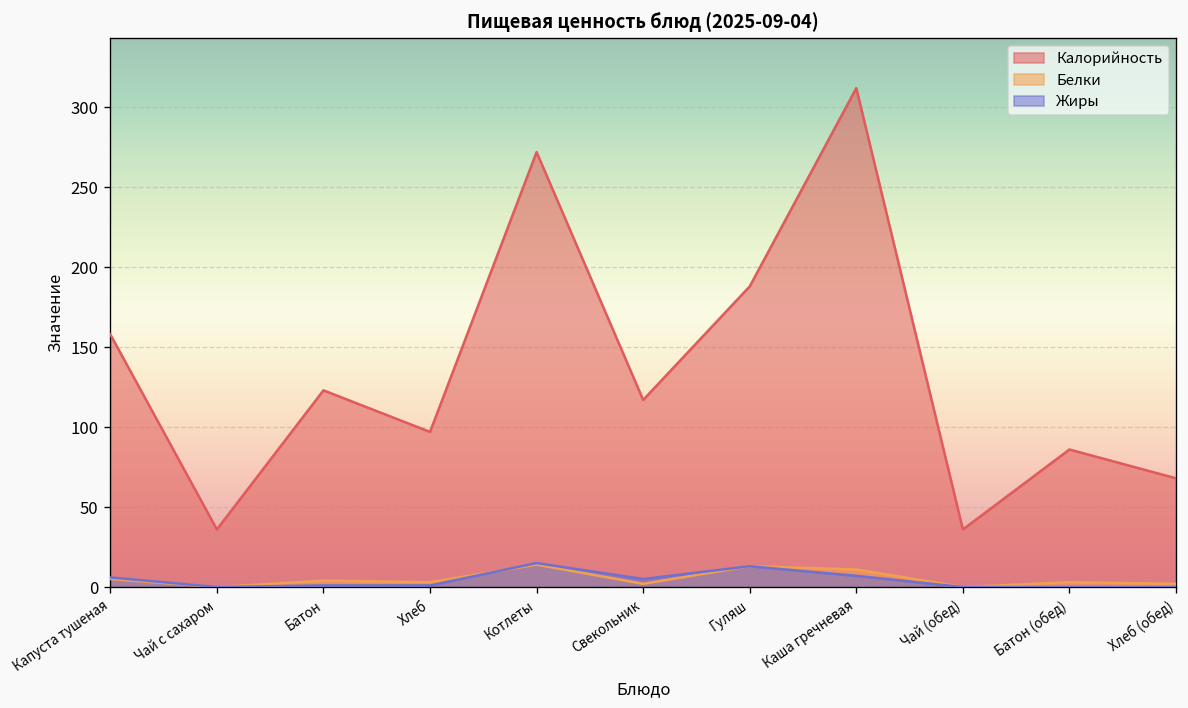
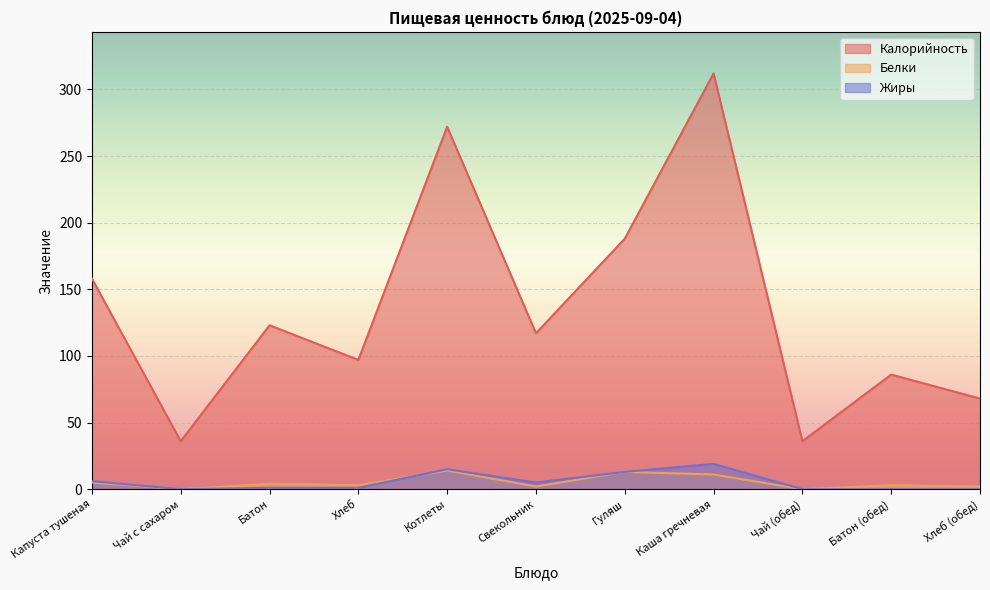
  {
    "Жиры": {
      "Батон": 1,
      "Хлеб": 1,
      "Свекольник": 5,
-     "Каша гречневая": 7,
+     "Каша гречневая": 19,
      "Батон (обед)": 0,
      "Хлеб (обед)": 0
    }
  }
